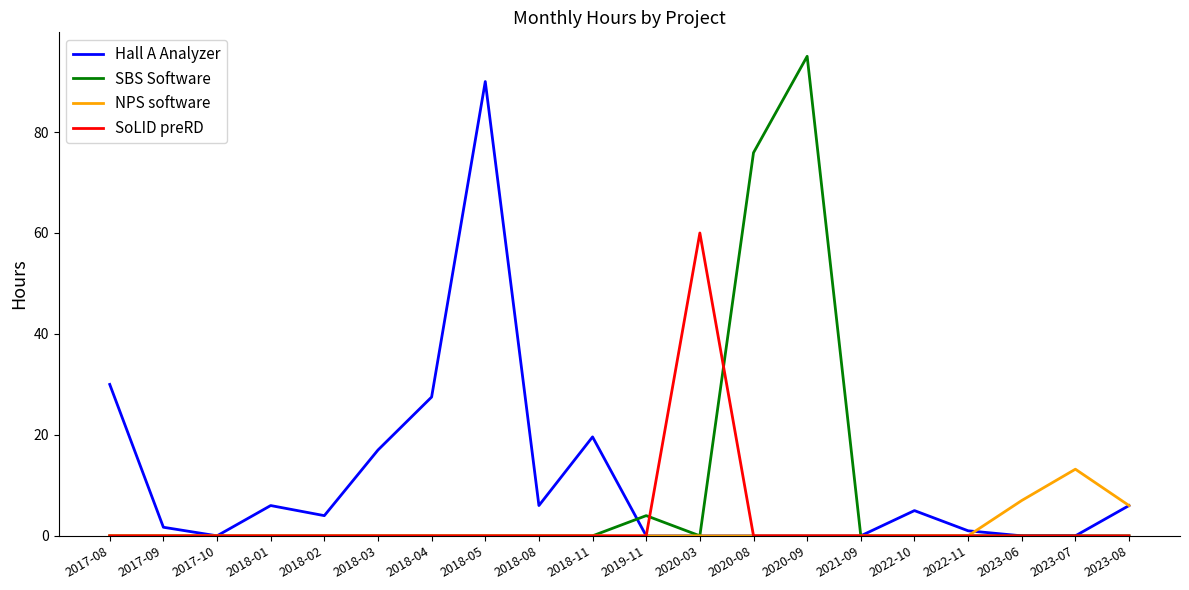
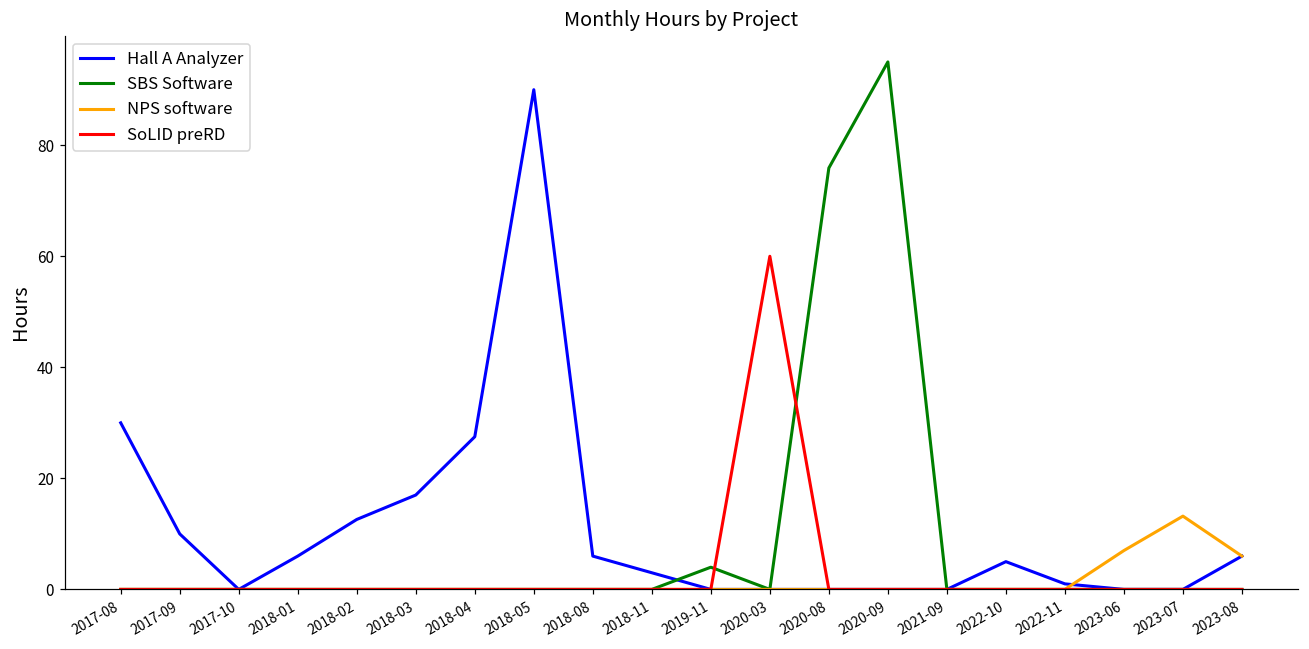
  {
    "Hall A Analyzer": {
      "2017-08": 30,
-     "2017-09": 2,
+     "2017-09": 10,
      "2018-01": 6,
-     "2018-02": 4,
+     "2018-02": 13,
      "2018-03": 17,
      "2018-04": 28,
      "2018-05": 90,
      "2018-08": 6,
-     "2018-11": 20,
+     "2018-11": 3,
      "2022-10": 5,
      "2022-11": 1
    },
    "SBS Software": {
      "2019-11": 4,
      "2020-08": 76,
      "2020-09": 95
    },
    "NPS software": {
      "2023-06": 7,
      "2023-07": 13
    },
    "SoLID preRD": {
      "2020-03": 60
    }
  }
